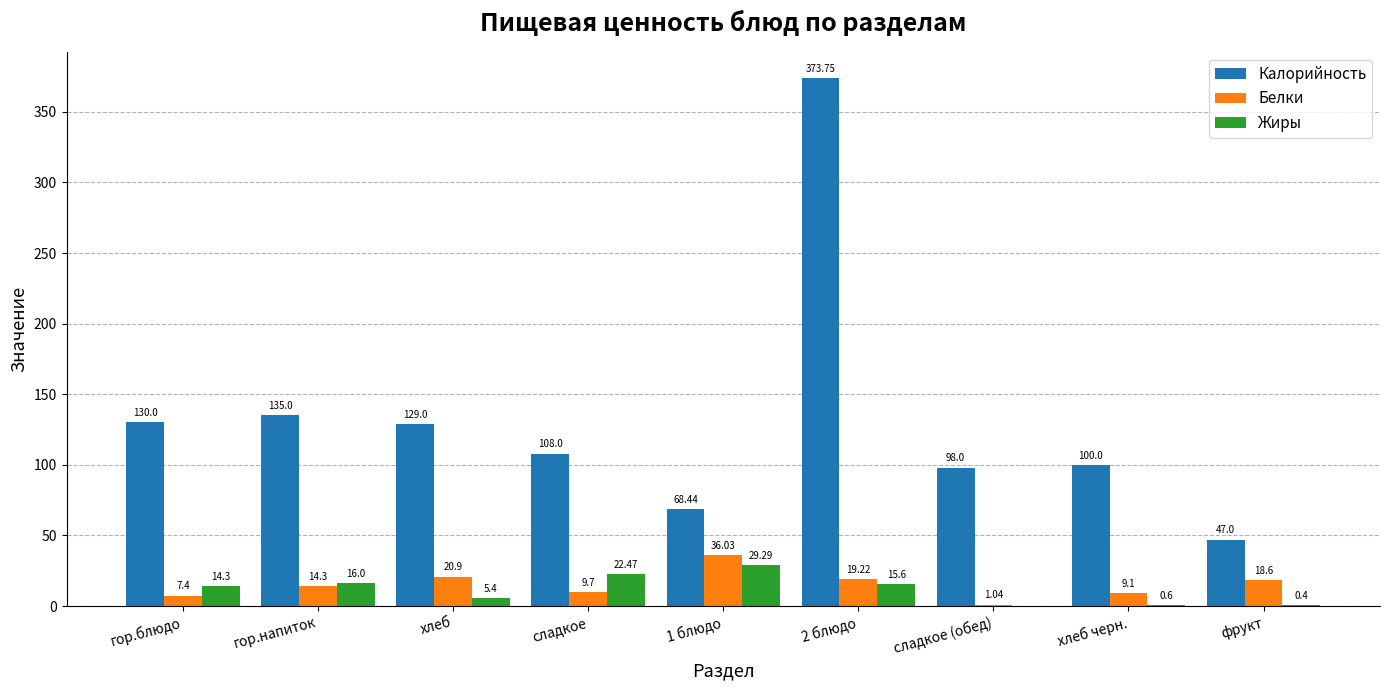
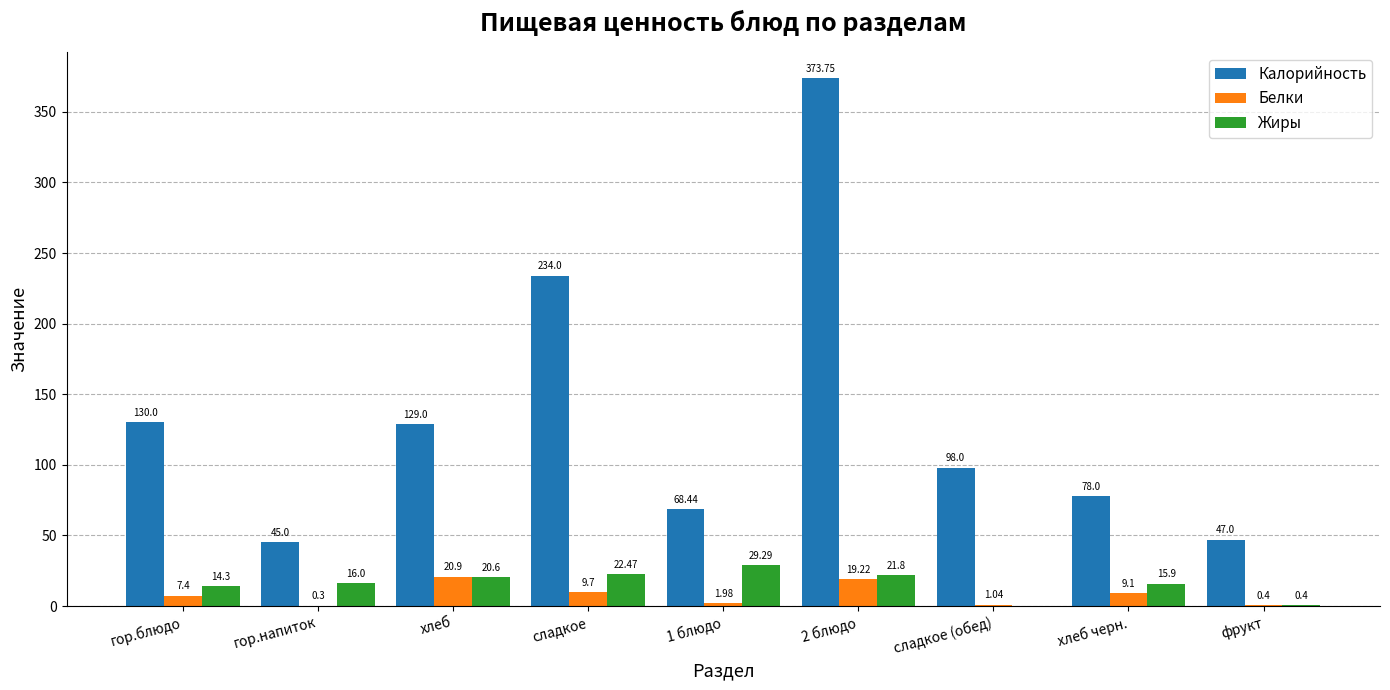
  {
    "Калорийность": {
      "гор.блюдо": 130.0,
-     "гор.напиток": 135.0,
+     "гор.напиток": 45.0,
      "хлеб": 129.0,
-     "сладкое": 108.0,
+     "сладкое": 234.0,
      "1 блюдо": 68.44,
      "2 блюдо": 373.75,
      "сладкое (обед)": 98.0,
-     "хлеб черн.": 100.0,
+     "хлеб черн.": 78.0,
      "фрукт": 47.0
    },
    "Белки": {
      "гор.блюдо": 7.4,
-     "гор.напиток": 14.3,
+     "гор.напиток": 0.3,
      "хлеб": 20.9,
      "сладкое": 9.7,
-     "1 блюдо": 36.03,
+     "1 блюдо": 1.98,
      "2 блюдо": 19.22,
      "сладкое (обед)": 1.04,
      "хлеб черн.": 9.1,
-     "фрукт": 18.6
+     "фрукт": 0.4
    },
    "Жиры": {
      "гор.блюдо": 14.3,
      "гор.напиток": 16.0,
-     "хлеб": 5.4,
+     "хлеб": 20.6,
      "сладкое": 22.47,
      "1 блюдо": 29.29,
-     "2 блюдо": 15.6,
-     "хлеб черн.": 0.6,
+     "2 блюдо": 21.8,
+     "хлеб черн.": 15.9,
      "фрукт": 0.4
    }
  }
